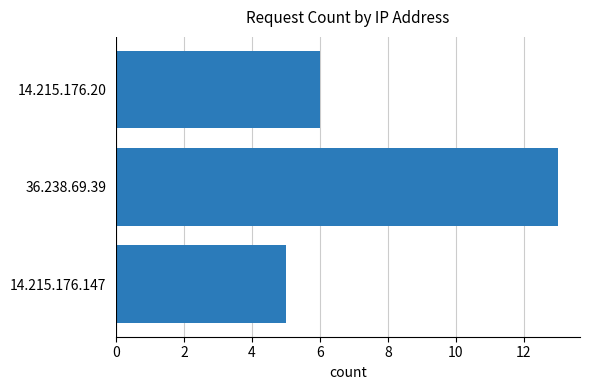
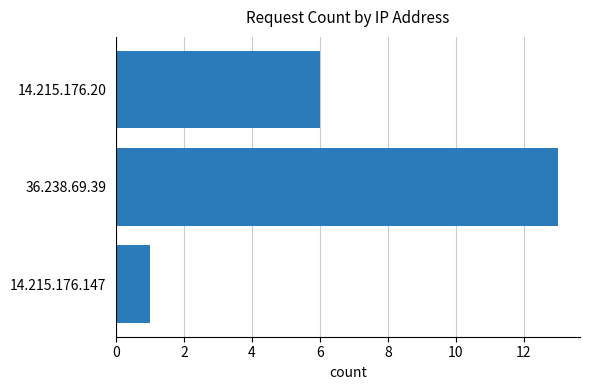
  {
    "14.215.176.20": 6,
    "36.238.69.39": 13,
-   "14.215.176.147": 5
+   "14.215.176.147": 1
  }
